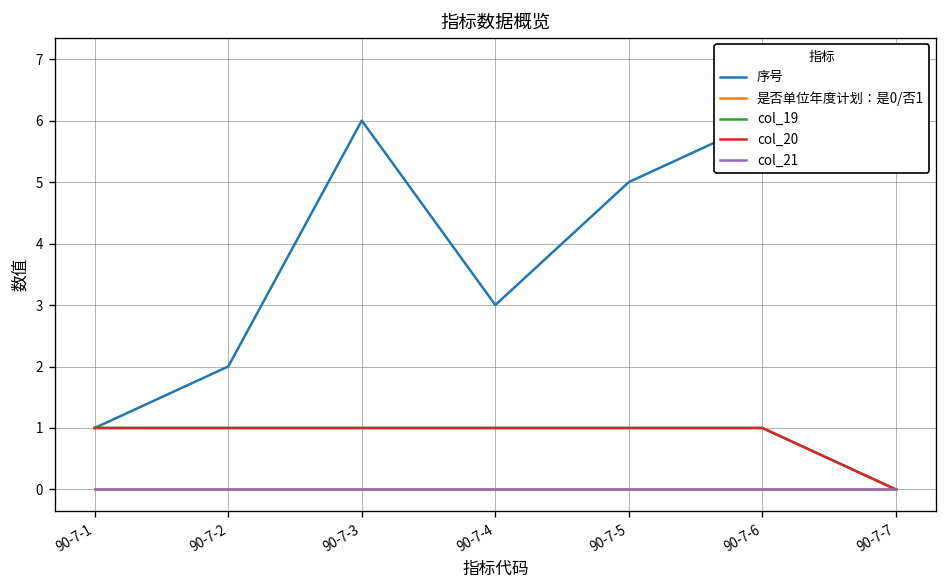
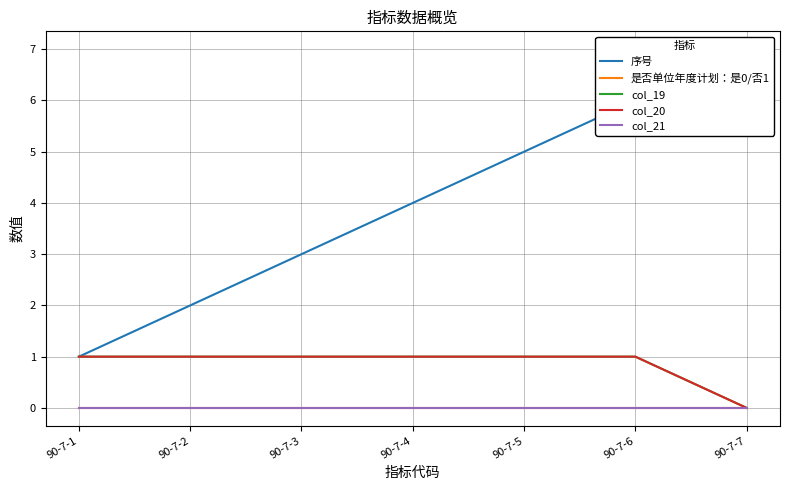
  {
    "序号": {
      "90-7-2": 2,
-     "90-7-3": 6,
-     "90-7-4": 3,
+     "90-7-3": 3,
+     "90-7-4": 4,
      "90-7-5": 5
    },
    "col_21": {
      "90-7-1": 0,
      "90-7-2": 0,
      "90-7-3": 0,
      "90-7-4": 0,
      "90-7-5": 0,
      "90-7-6": 0
    },
    "col_20": {
      "90-7-2": 1,
      "90-7-3": 1,
      "90-7-4": 1,
      "90-7-5": 1,
      "90-7-6": 1
    }
  }
